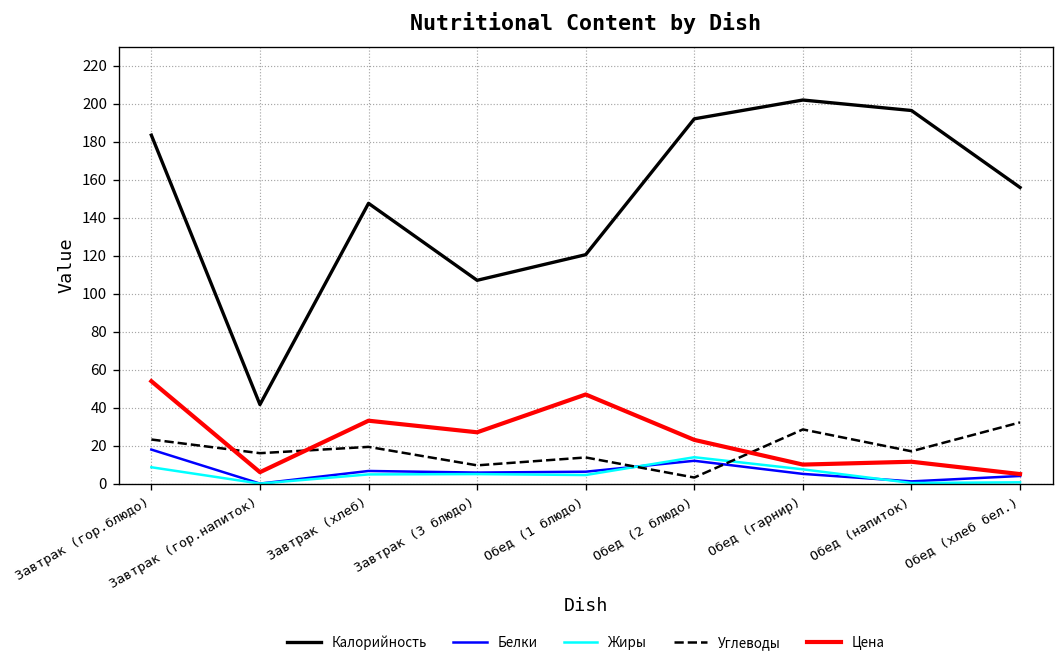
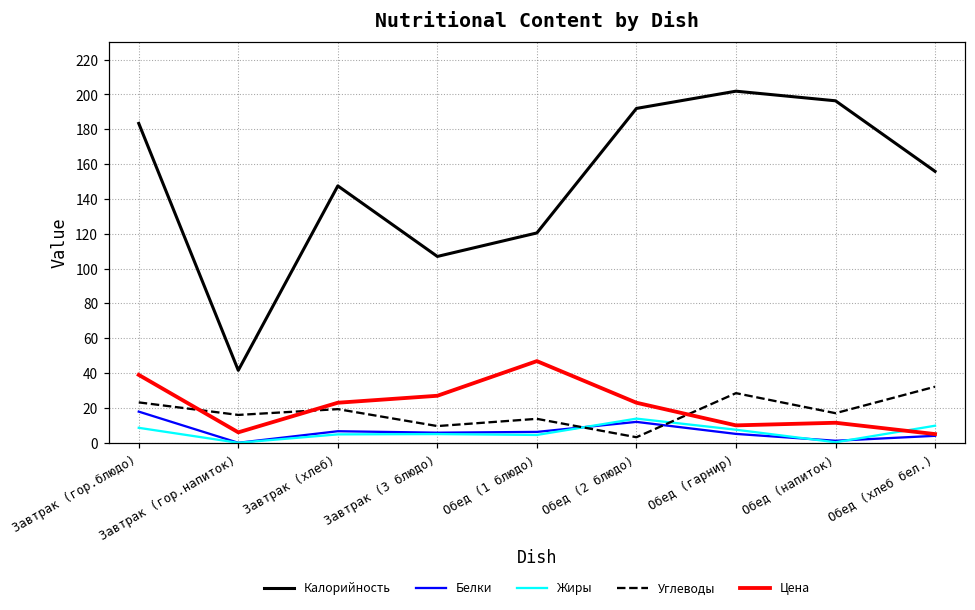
  {
    "Белки": {
      "Завтрак (гор.блюдо)": 18,
      "Завтрак (хлеб)": 7,
      "Обед (1 блюдо)": 6,
      "Обед (2 блюдо)": 12,
      "Обед (гарнир)": 5
    },
    "Жиры": {
      "Завтрак (гор.блюдо)": 9,
      "Завтрак (хлеб)": 5,
      "Обед (1 блюдо)": 5,
      "Обед (2 блюдо)": 14,
      "Обед (гарнир)": 8,
-     "Обед (хлеб бел.)": 1
+     "Обед (хлеб бел.)": 10
    },
    "Цена": {
-     "Завтрак (гор.блюдо)": 54,
+     "Завтрак (гор.блюдо)": 39,
      "Завтрак (гор.напиток)": 6,
-     "Завтрак (хлеб)": 33,
+     "Завтрак (хлеб)": 23,
      "Завтрак (3 блюдо)": 27,
      "Обед (1 блюдо)": 47,
      "Обед (2 блюдо)": 23,
      "Обед (гарнир)": 10,
      "Обед (напиток)": 12
    }
  }
